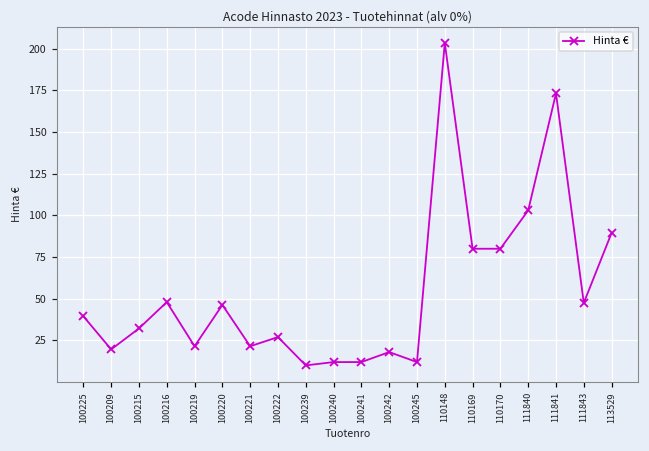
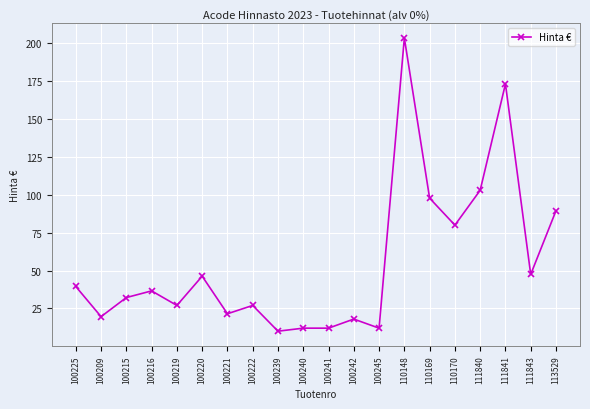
  {
    "100225": 40,
    "100209": 20,
    "100215": 32,
-   "100216": 48,
-   "100219": 22,
+   "100216": 37,
+   "100219": 27,
    "100220": 46,
    "100221": 22,
    "100222": 27,
    "100239": 10,
    "100240": 12,
    "100241": 12,
    "100242": 18,
    "100245": 12,
    "110148": 204,
-   "110169": 80,
+   "110169": 98,
    "110170": 80,
    "111840": 103,
    "111841": 173,
    "111843": 48,
    "113529": 90
  }
